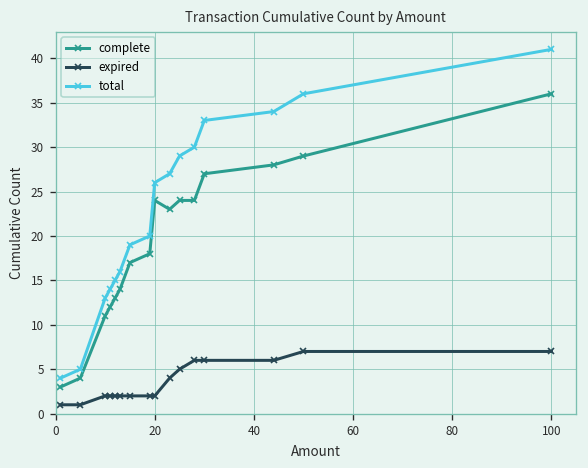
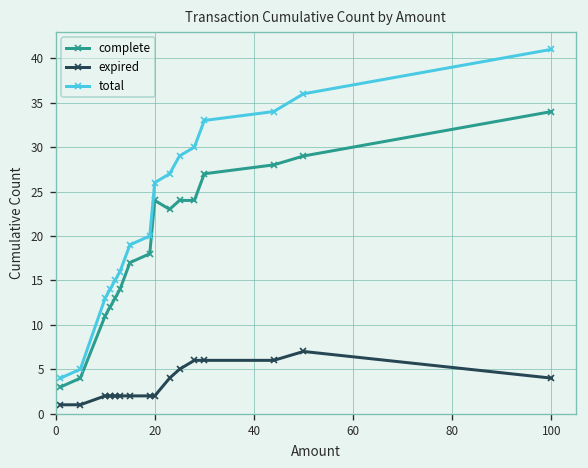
  {
    "complete": {
      "20": 24,
-     "100": 36
+     "100": 34
    },
    "expired": {
      "20": 2,
-     "100": 7
+     "100": 4
    },
    "total": {
      "20": 26,
      "100": 41
    }
  }
